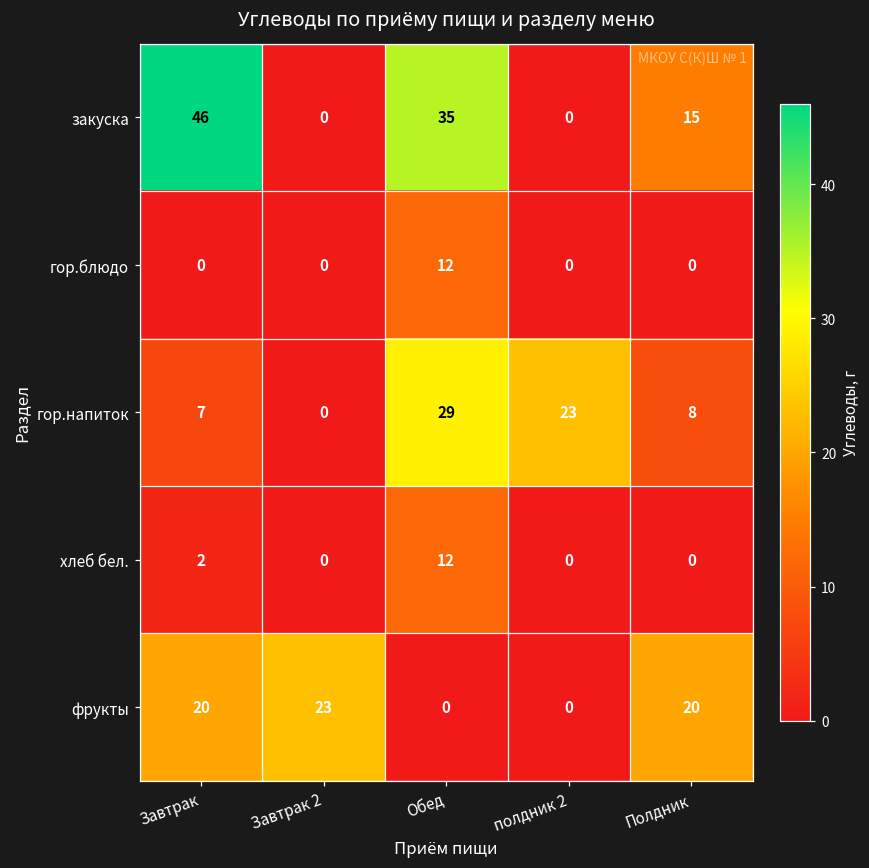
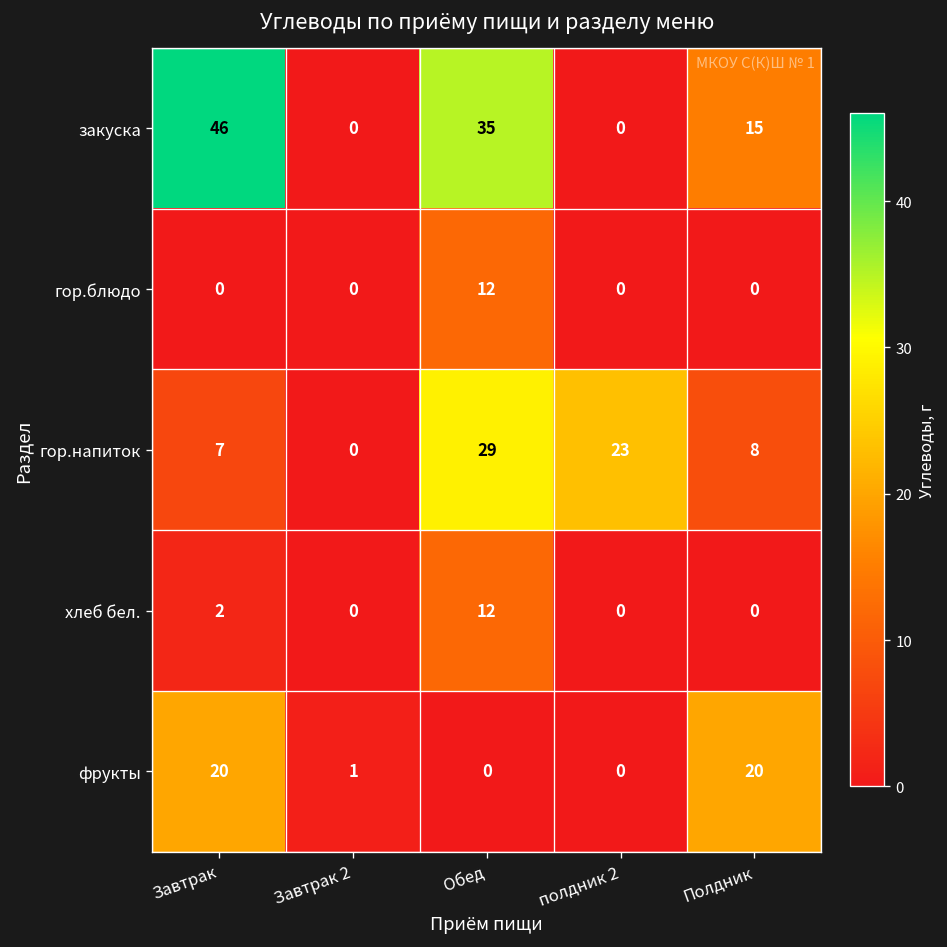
  {
    "закуска": {
      "Завтрак": 46,
      "Завтрак 2": 0,
      "Обед": 35,
      "полдник 2": 0
    },
    "гор.блюдо": {
      "Завтрак": 0,
      "Завтрак 2": 0,
      "Обед": 12,
      "полдник 2": 0,
      "Полдник": 0
    },
    "гор.напиток": {
      "Завтрак": 7,
      "Завтрак 2": 0,
      "Обед": 29,
      "полдник 2": 23,
      "Полдник": 8
    },
    "хлеб бел.": {
      "Завтрак": 2,
      "Завтрак 2": 0,
      "Обед": 12,
      "полдник 2": 0,
      "Полдник": 0
    },
    "фрукты": {
      "Завтрак": 20,
-     "Завтрак 2": 23,
+     "Завтрак 2": 1,
      "Обед": 0,
      "полдник 2": 0,
      "Полдник": 20
    }
  }
